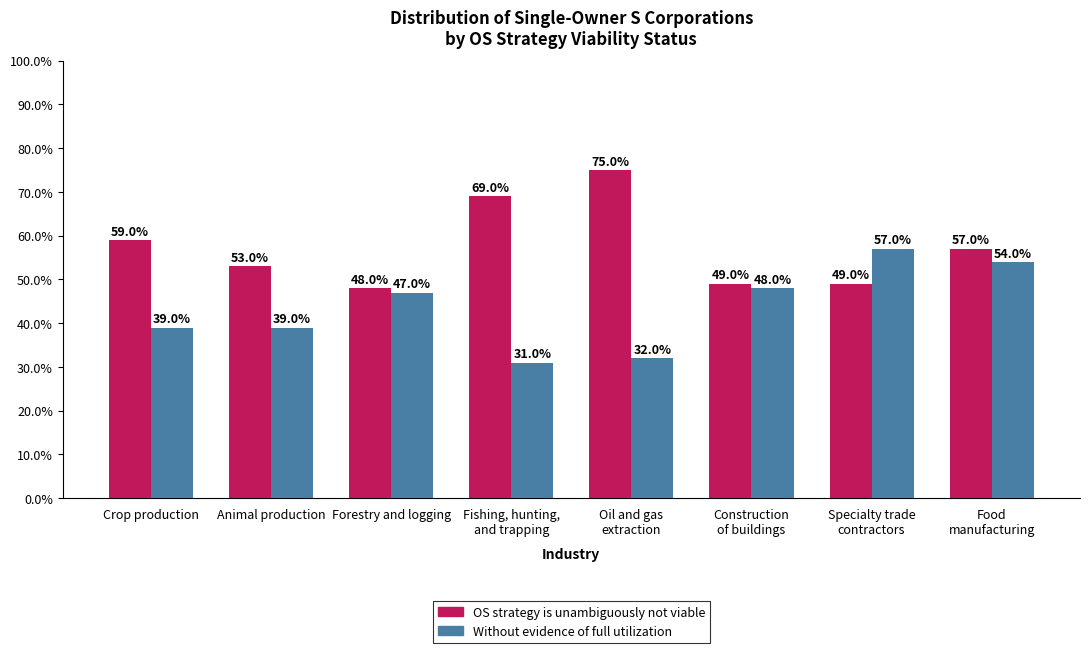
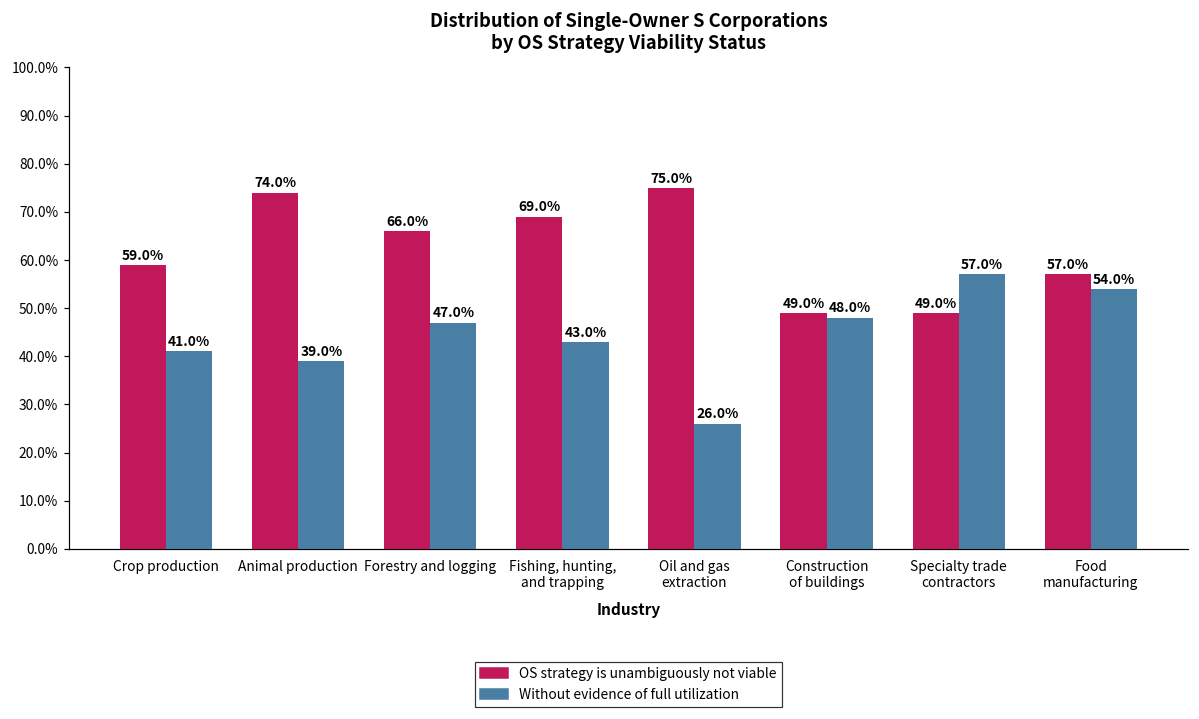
  {
    "OS strategy is unambiguously not viable": {
      "Crop production": "59.0%",
-     "Animal production": "53.0%",
-     "Forestry and logging": "48.0%",
+     "Animal production": "74.0%",
+     "Forestry and logging": "66.0%",
      "Fishing, hunting, and trapping": "69.0%",
      "Oil and gas extraction": "75.0%",
      "Construction of buildings": "49.0%",
      "Specialty trade contractors": "49.0%",
      "Food manufacturing": "57.0%"
    },
    "Without evidence of full utilization": {
-     "Crop production": "39.0%",
+     "Crop production": "41.0%",
      "Animal production": "39.0%",
      "Forestry and logging": "47.0%",
-     "Fishing, hunting, and trapping": "31.0%",
-     "Oil and gas extraction": "32.0%",
+     "Fishing, hunting, and trapping": "43.0%",
+     "Oil and gas extraction": "26.0%",
      "Construction of buildings": "48.0%",
      "Specialty trade contractors": "57.0%",
      "Food manufacturing": "54.0%"
    }
  }
